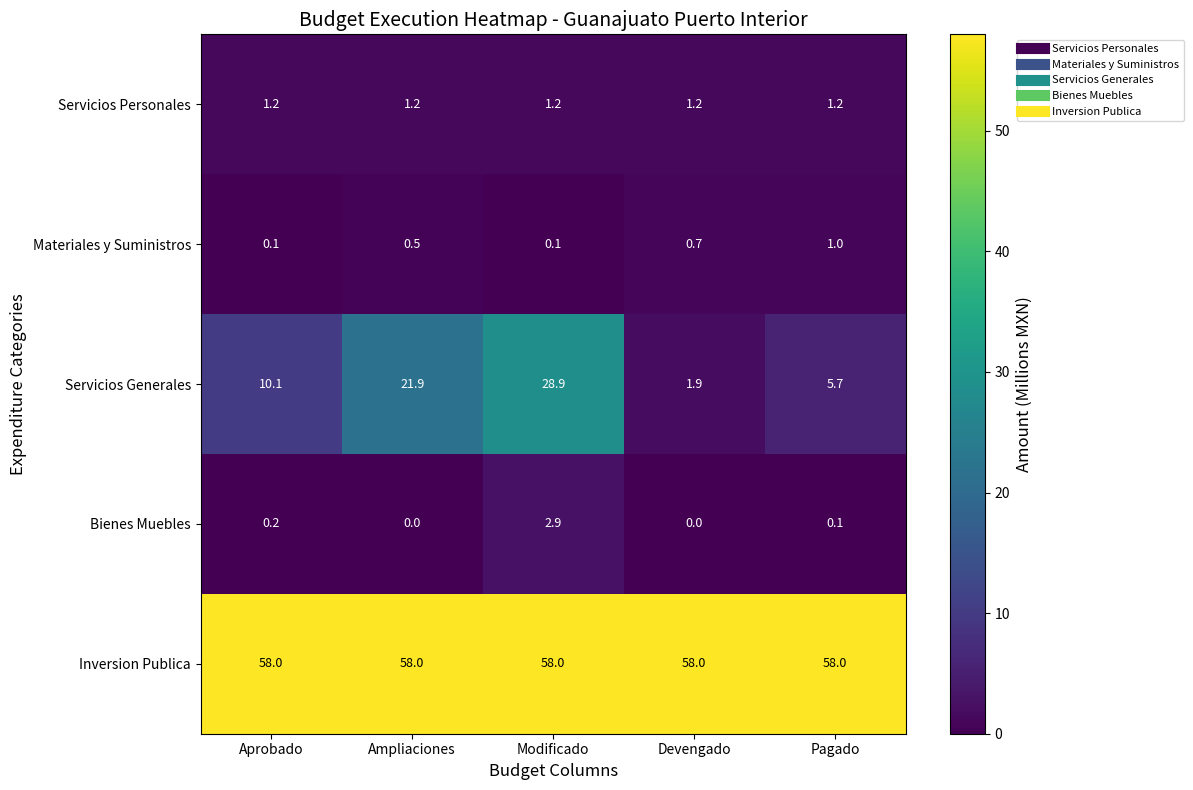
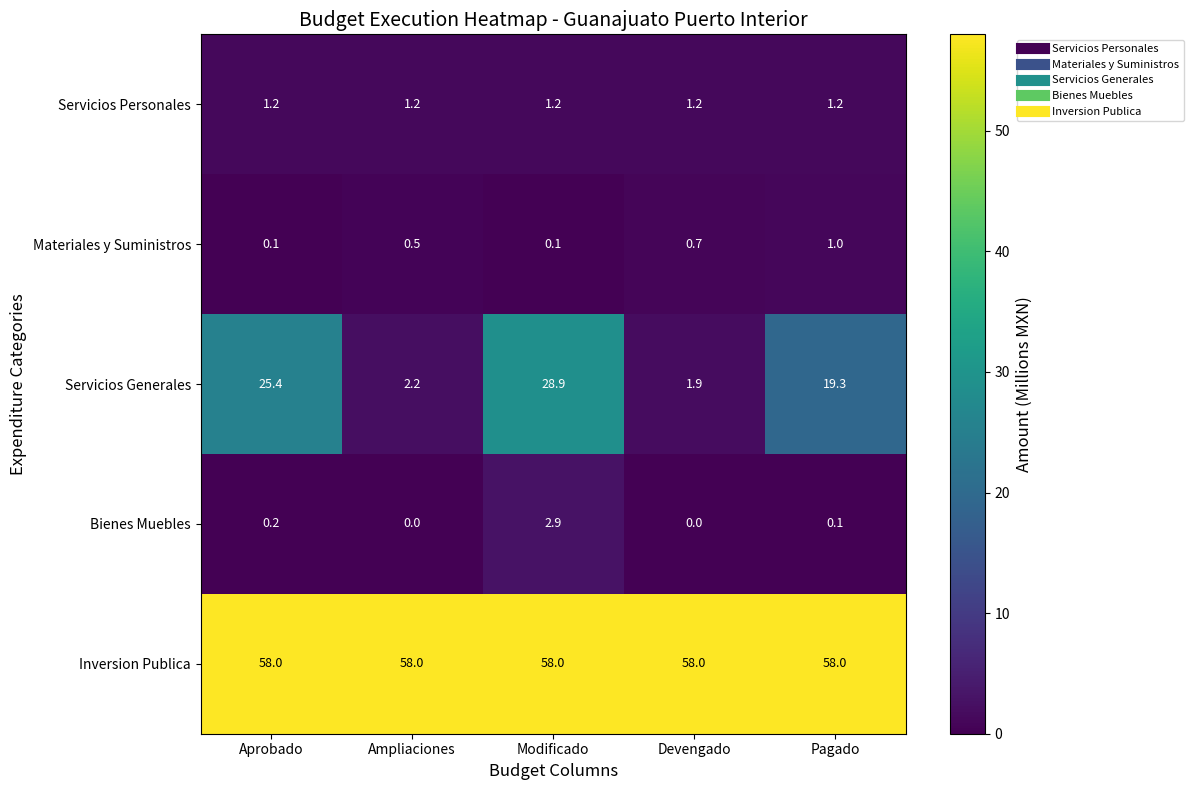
  {
    "Servicios Personales": {
      "Aprobado": 1.2,
      "Ampliaciones": 1.2,
      "Modificado": 1.2,
      "Devengado": 1.2,
      "Pagado": 1.2
    },
    "Materiales y Suministros": {
      "Aprobado": 0.1,
      "Ampliaciones": 0.5,
      "Modificado": 0.1,
      "Devengado": 0.7,
      "Pagado": 1.0
    },
    "Servicios Generales": {
-     "Aprobado": 10.1,
-     "Ampliaciones": 21.9,
+     "Aprobado": 25.4,
+     "Ampliaciones": 2.2,
      "Modificado": 28.9,
      "Devengado": 1.9,
-     "Pagado": 5.7
+     "Pagado": 19.3
    },
    "Bienes Muebles": {
      "Aprobado": 0.2,
      "Ampliaciones": 0.0,
      "Modificado": 2.9,
      "Devengado": 0.0,
      "Pagado": 0.1
    },
    "Inversion Publica": {
      "Aprobado": 58.0,
      "Ampliaciones": 58.0,
      "Modificado": 58.0,
      "Devengado": 58.0,
      "Pagado": 58.0
    }
  }
